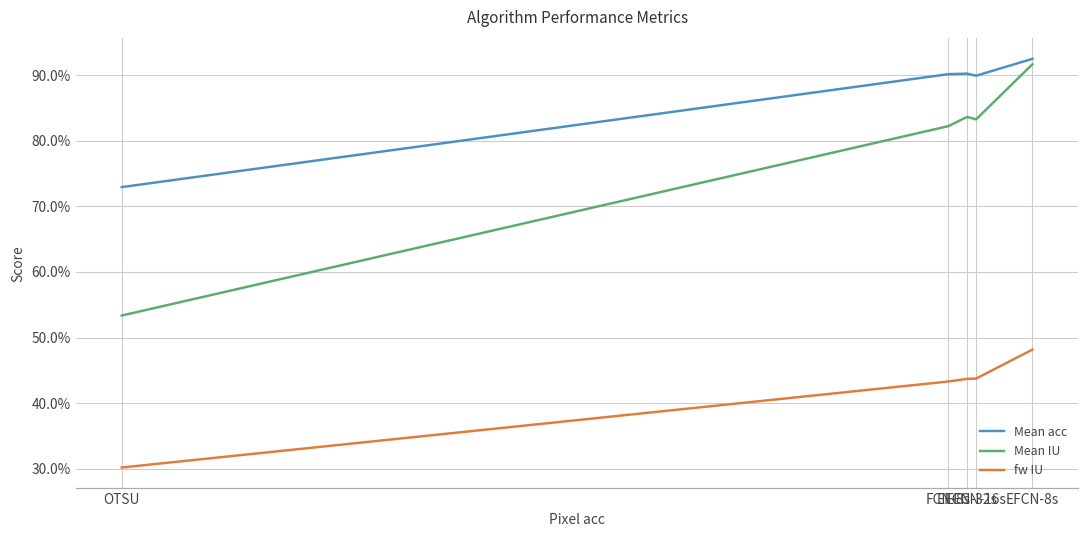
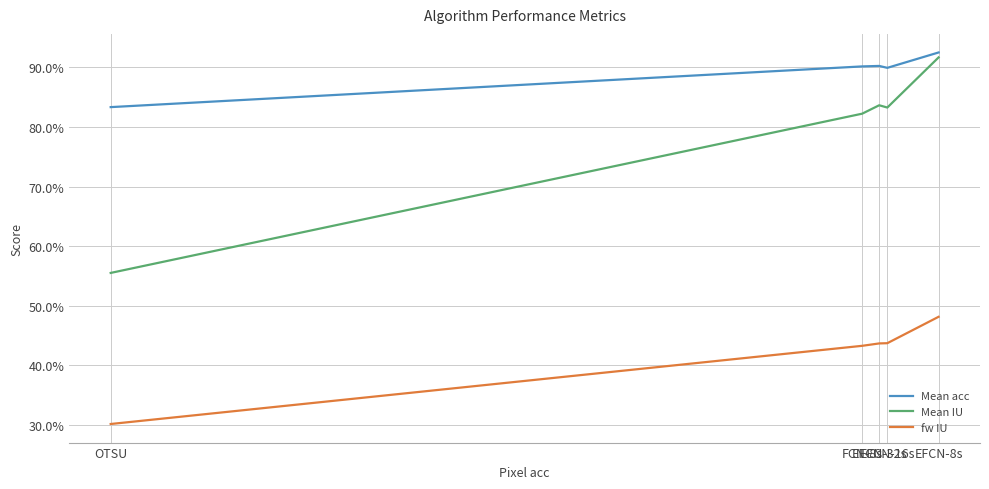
  {
    "Mean acc": {
-     "OTSU": "73%",
+     "OTSU": "83%",
      "EFCN-8s": "93%"
    },
    "Mean IU": {
-     "OTSU": "53%",
+     "OTSU": "56%",
      "EFCN-8s": "92%"
    },
    "fw IU": {
      "OTSU": "30%",
      "EFCN-8s": "48%"
    }
  }
